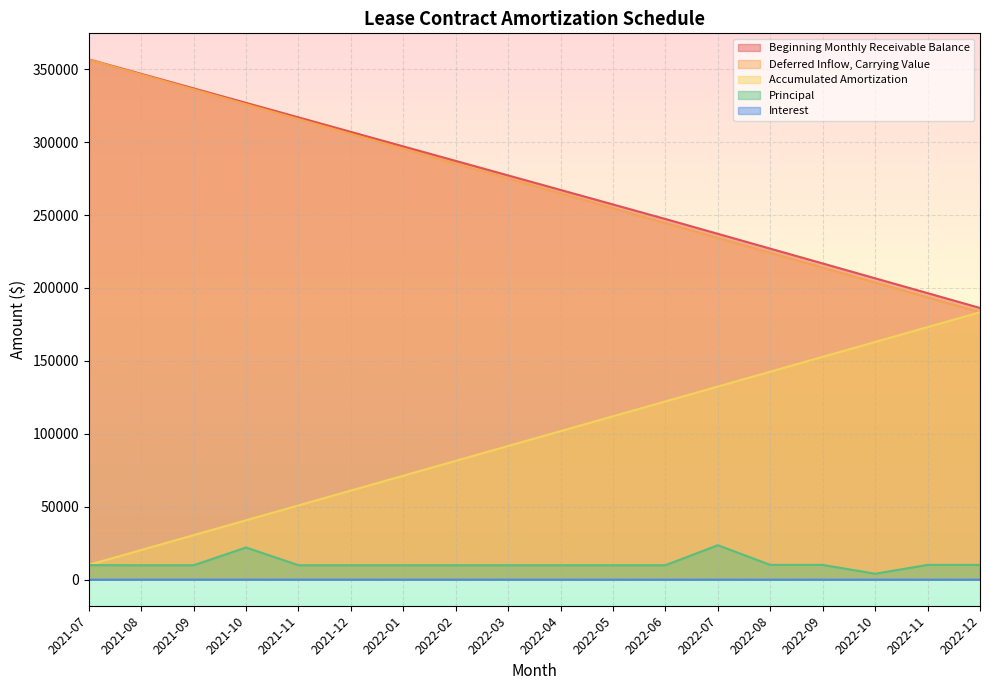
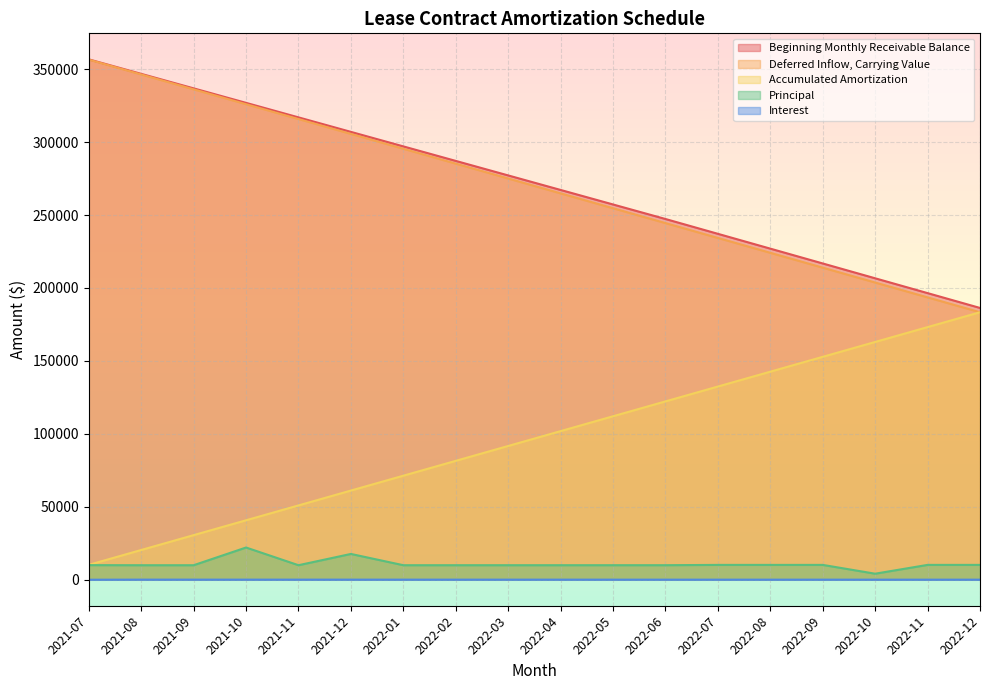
  {
    "Principal": {
      "2021-08": 10000,
      "2021-09": 10000,
      "2021-10": 22000,
      "2021-11": 10000,
-     "2021-12": 10000,
+     "2021-12": 18000,
      "2022-01": 10000,
      "2022-02": 10000,
      "2022-03": 10000,
      "2022-04": 10000,
      "2022-05": 10000,
      "2022-06": 10000,
-     "2022-07": 24000,
+     "2022-07": 10000,
      "2022-08": 10000,
      "2022-09": 10000,
      "2022-10": 4000,
      "2022-11": 10000,
      "2022-12": 10000
    },
    "Interest": {
      "2021-07": 0,
      "2021-08": 0,
      "2021-09": 0,
      "2021-10": 0,
      "2021-11": 0,
      "2021-12": 0,
      "2022-01": 0,
      "2022-02": 0,
      "2022-03": 0,
      "2022-04": 0,
      "2022-05": 0,
      "2022-06": 0,
      "2022-07": 0,
      "2022-08": 0,
      "2022-09": 0,
      "2022-10": 0,
      "2022-11": 0,
      "2022-12": 0
    }
  }
